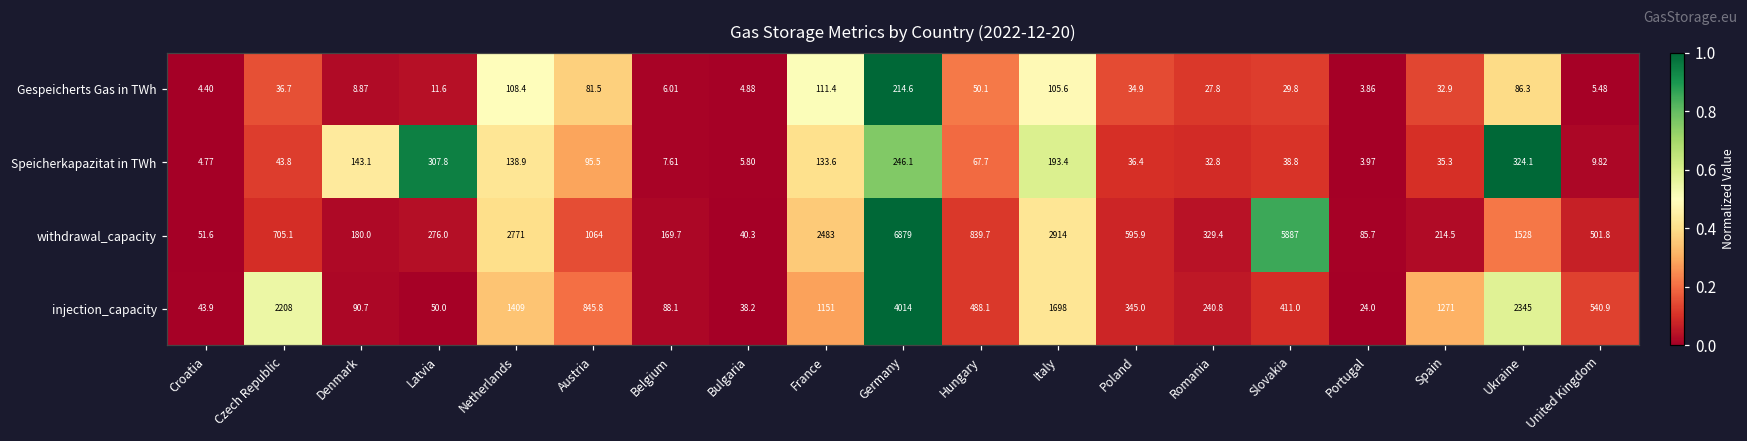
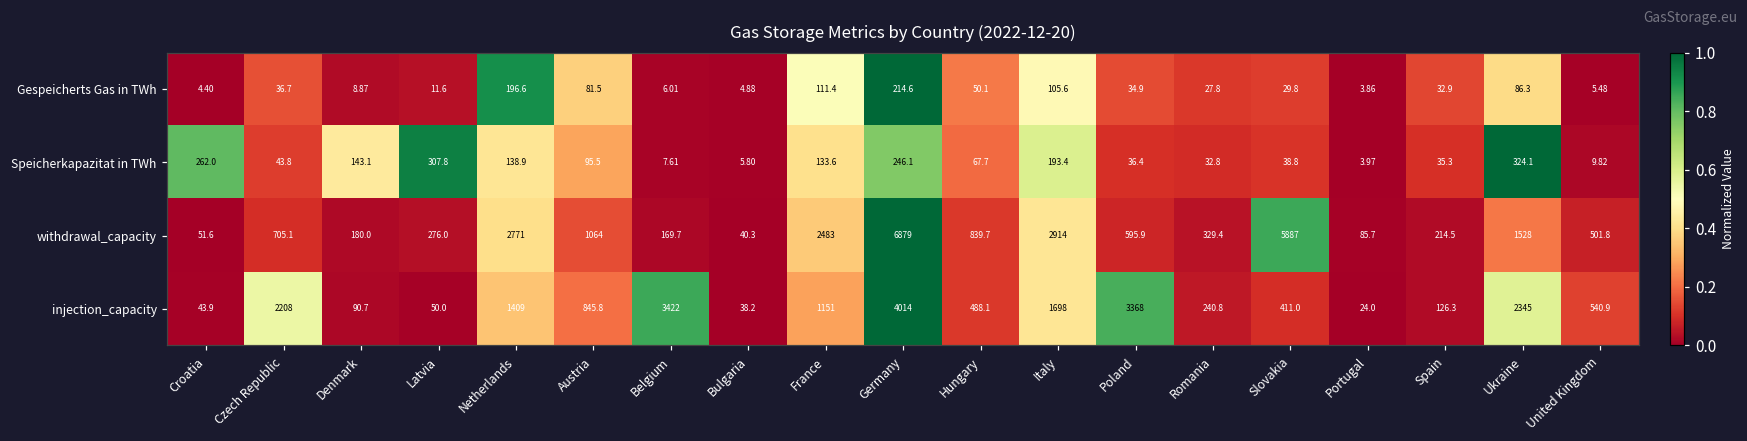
  {
    "Gespeicherts Gas in TWh": {
      "Croatia": 4.40,
      "Czech Republic": 36.7,
      "Denmark": 8.87,
      "Latvia": 11.6,
-     "Netherlands": 108.4,
+     "Netherlands": 196.6,
      "Austria": 81.5,
      "Belgium": 6.01,
      "Bulgaria": 4.88,
      "France": 111.4,
      "Germany": 214.6,
      "Hungary": 50.1,
      "Italy": 105.6,
      "Poland": 34.9,
      "Romania": 27.8,
      "Slovakia": 29.8,
      "Portugal": 3.86,
      "Spain": 32.9,
      "Ukraine": 86.3,
      "United Kingdom": 5.48
    },
    "Speicherkapazitat in TWh": {
-     "Croatia": 4.77,
+     "Croatia": 262.0,
      "Czech Republic": 43.8,
      "Denmark": 143.1,
      "Latvia": 307.8,
      "Netherlands": 138.9,
      "Austria": 95.5,
      "Belgium": 7.61,
      "Bulgaria": 5.80,
      "France": 133.6,
      "Germany": 246.1,
      "Hungary": 67.7,
      "Italy": 193.4,
      "Poland": 36.4,
      "Romania": 32.8,
      "Slovakia": 38.8,
      "Portugal": 3.97,
      "Spain": 35.3,
      "Ukraine": 324.1,
      "United Kingdom": 9.82
    },
    "withdrawal_capacity": {
      "Croatia": 51.6,
      "Czech Republic": 705.1,
      "Denmark": 180.0,
      "Latvia": 276.0,
      "Netherlands": 2771,
      "Austria": 1064,
      "Belgium": 169.7,
      "Bulgaria": 40.3,
      "France": 2483,
      "Germany": 6879,
      "Hungary": 839.7,
      "Italy": 2914,
      "Poland": 595.9,
      "Romania": 329.4,
      "Slovakia": 5887,
      "Portugal": 85.7,
      "Spain": 214.5,
      "Ukraine": 1528,
      "United Kingdom": 501.8
    },
    "injection_capacity": {
      "Croatia": 43.9,
      "Czech Republic": 2208,
      "Denmark": 90.7,
      "Latvia": 50.0,
      "Netherlands": 1409,
      "Austria": 845.8,
-     "Belgium": 88.1,
+     "Belgium": 3422,
      "Bulgaria": 38.2,
      "France": 1151,
      "Germany": 4014,
      "Hungary": 488.1,
      "Italy": 1698,
-     "Poland": 345.0,
+     "Poland": 3368,
      "Romania": 240.8,
      "Slovakia": 411.0,
      "Portugal": 24.0,
-     "Spain": 1271,
+     "Spain": 126.3,
      "Ukraine": 2345,
      "United Kingdom": 540.9
    }
  }
